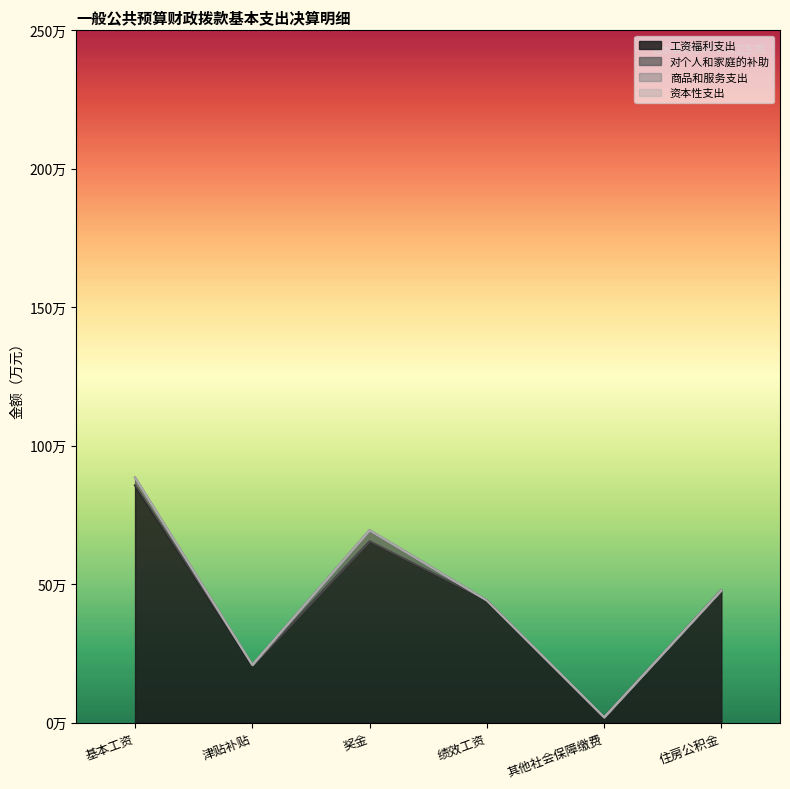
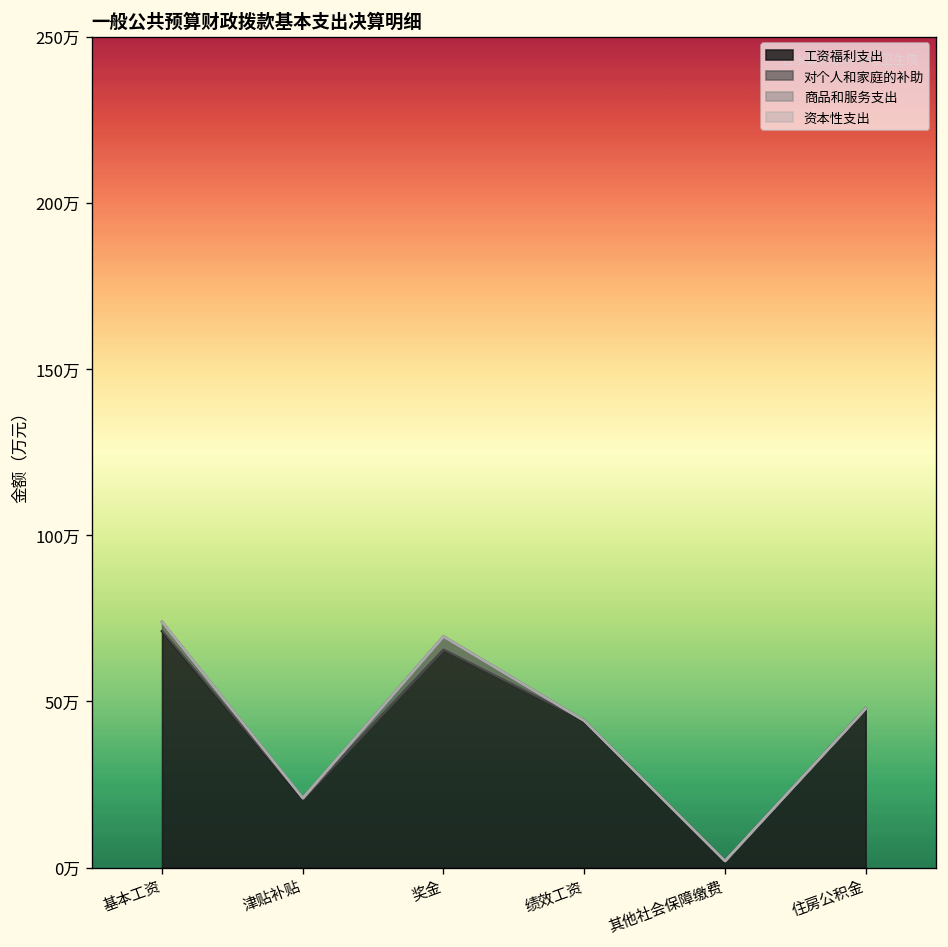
  {
    "工资福利支出": {
-     "基本工资": "86万",
+     "基本工资": "71万",
      "奖金": "66万"
    }
  }
